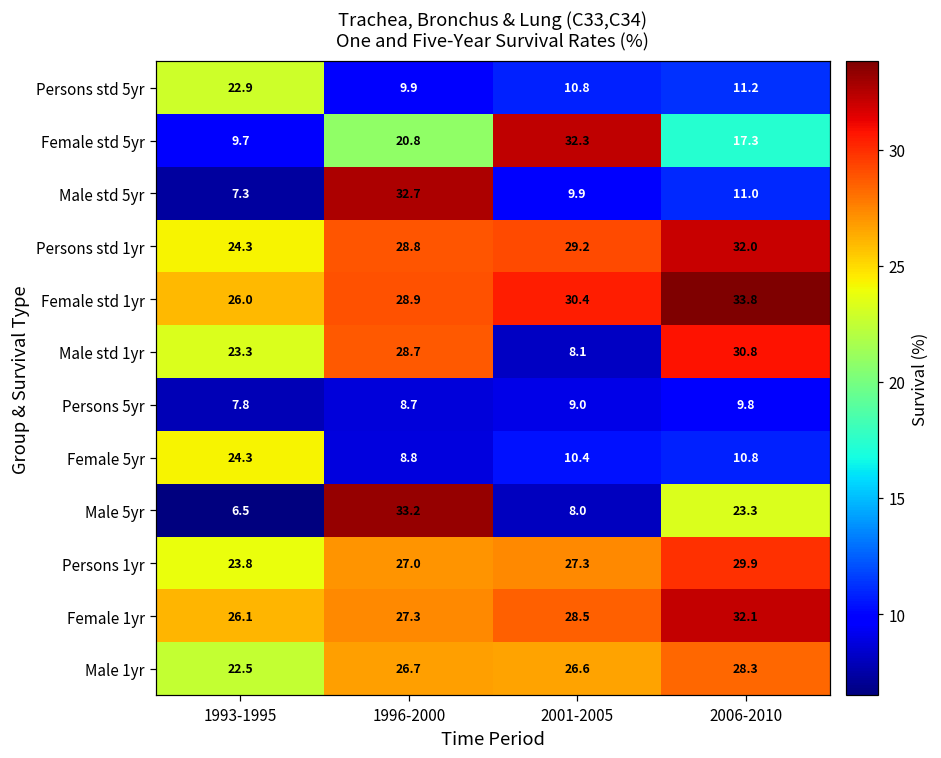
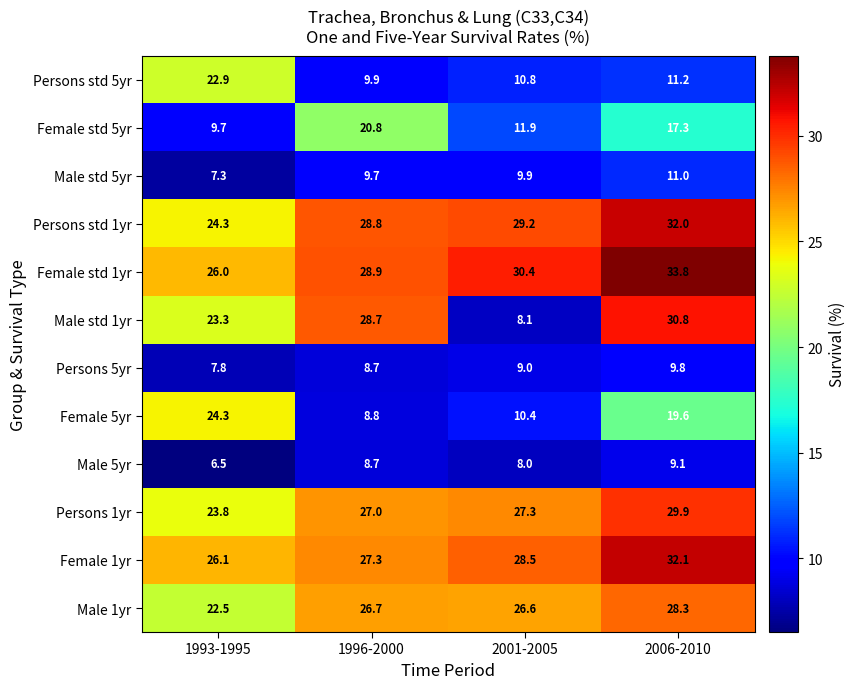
  {
    "Persons std 5yr": {
      "1993-1995": 22.9,
      "1996-2000": 9.9,
      "2001-2005": 10.8,
      "2006-2010": 11.2
    },
    "Female std 5yr": {
      "1993-1995": 9.7,
      "1996-2000": 20.8,
-     "2001-2005": 32.3,
+     "2001-2005": 11.9,
      "2006-2010": 17.3
    },
    "Male std 5yr": {
      "1993-1995": 7.3,
-     "1996-2000": 32.7,
+     "1996-2000": 9.7,
      "2001-2005": 9.9,
      "2006-2010": 11.0
    },
    "Persons std 1yr": {
      "1993-1995": 24.3,
      "1996-2000": 28.8,
      "2001-2005": 29.2,
      "2006-2010": 32.0
    },
    "Female std 1yr": {
      "1993-1995": 26.0,
      "1996-2000": 28.9,
      "2001-2005": 30.4,
      "2006-2010": 33.8
    },
    "Male std 1yr": {
      "1993-1995": 23.3,
      "1996-2000": 28.7,
      "2001-2005": 8.1,
      "2006-2010": 30.8
    },
    "Persons 5yr": {
      "1993-1995": 7.8,
      "1996-2000": 8.7,
      "2001-2005": 9.0,
      "2006-2010": 9.8
    },
    "Female 5yr": {
      "1993-1995": 24.3,
      "1996-2000": 8.8,
      "2001-2005": 10.4,
-     "2006-2010": 10.8
+     "2006-2010": 19.6
    },
    "Male 5yr": {
      "1993-1995": 6.5,
-     "1996-2000": 33.2,
+     "1996-2000": 8.7,
      "2001-2005": 8.0,
-     "2006-2010": 23.3
+     "2006-2010": 9.1
    },
    "Persons 1yr": {
      "1993-1995": 23.8,
      "1996-2000": 27.0,
      "2001-2005": 27.3,
      "2006-2010": 29.9
    },
    "Female 1yr": {
      "1993-1995": 26.1,
      "1996-2000": 27.3,
      "2001-2005": 28.5,
      "2006-2010": 32.1
    },
    "Male 1yr": {
      "1993-1995": 22.5,
      "1996-2000": 26.7,
      "2001-2005": 26.6,
      "2006-2010": 28.3
    }
  }
